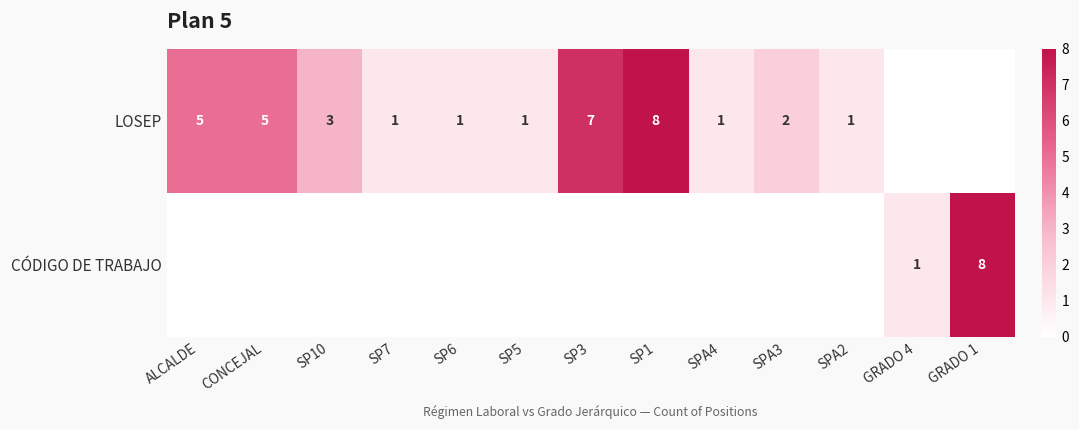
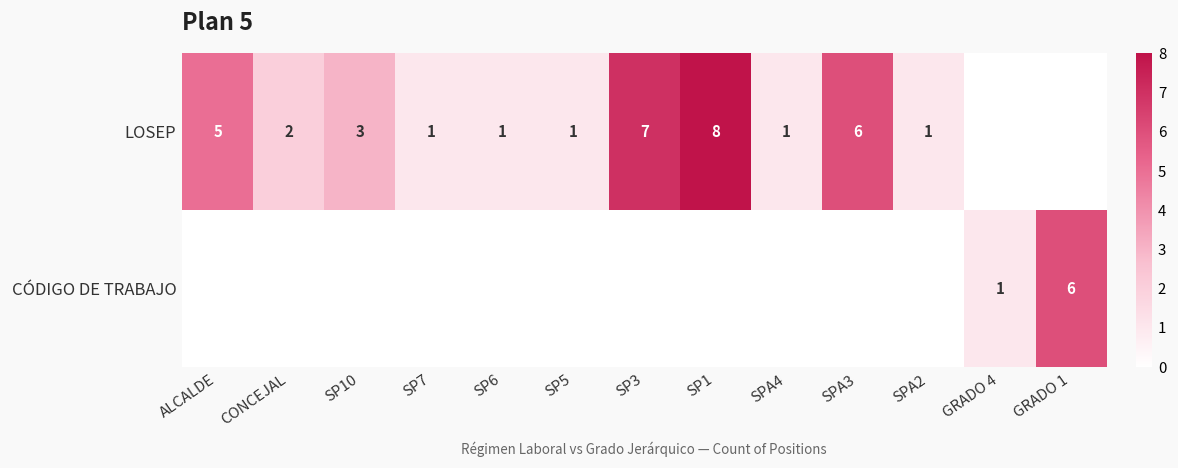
  {
    "LOSEP": {
      "ALCALDE": 5,
-     "CONCEJAL": 5,
+     "CONCEJAL": 2,
      "SP10": 3,
      "SP7": 1,
      "SP6": 1,
      "SP5": 1,
      "SP3": 7,
      "SP1": 8,
      "SPA4": 1,
-     "SPA3": 2,
+     "SPA3": 6,
      "SPA2": 1
    },
    "CÓDIGO DE TRABAJO": {
      "GRADO 4": 1,
-     "GRADO 1": 8
+     "GRADO 1": 6
    }
  }
